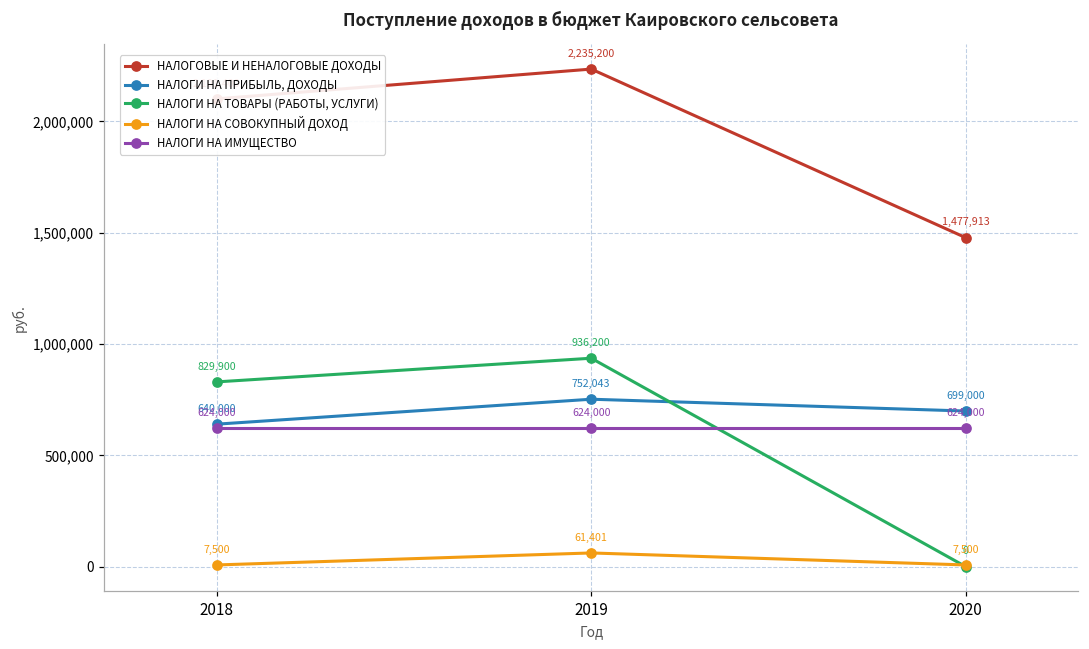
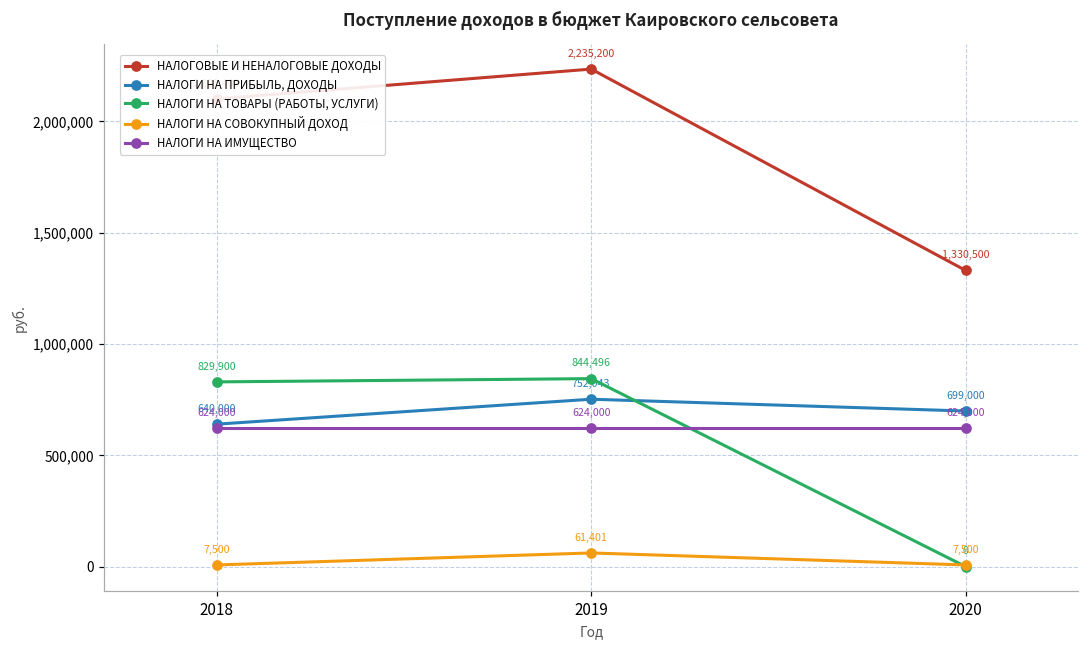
  {
    "НАЛОГОВЫЕ И НЕНАЛОГОВЫЕ ДОХОДЫ": {
      "2019": "2,235,200",
-     "2020": "1,477,913"
+     "2020": "1,330,500"
    },
    "НАЛОГИ НА ПРИБЫЛЬ, ДОХОДЫ": {
      "2019": "752,043",
      "2020": "699,000"
    },
    "НАЛОГИ НА ТОВАРЫ (РАБОТЫ, УСЛУГИ)": {
      "2018": "829,900",
-     "2019": "936,200"
+     "2019": "844,496"
    },
    "НАЛОГИ НА СОВОКУПНЫЙ ДОХОД": {
      "2018": "7,500",
      "2019": "61,401"
    },
    "НАЛОГИ НА ИМУЩЕСТВО": {
      "2019": "624,000"
    }
  }
